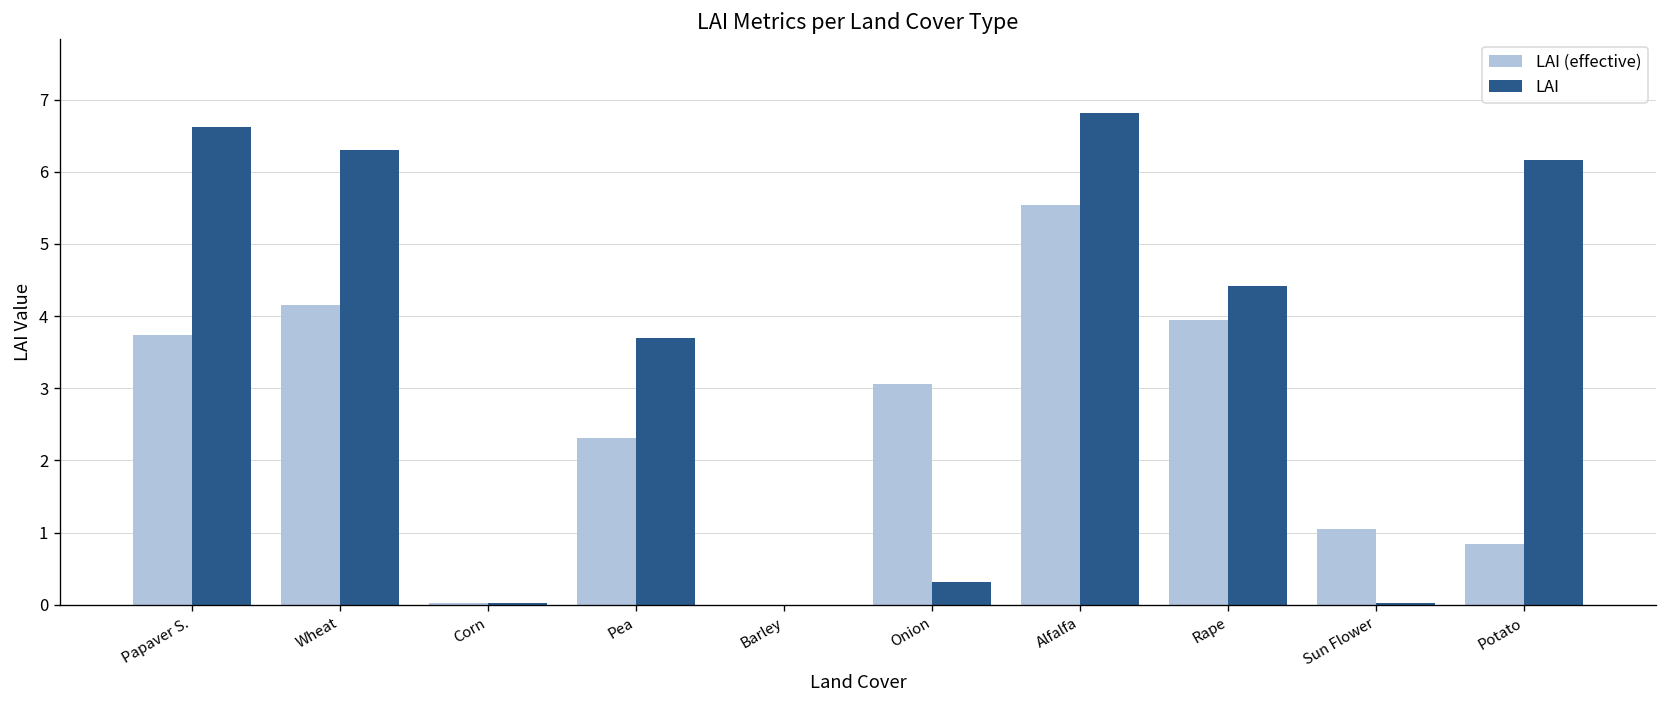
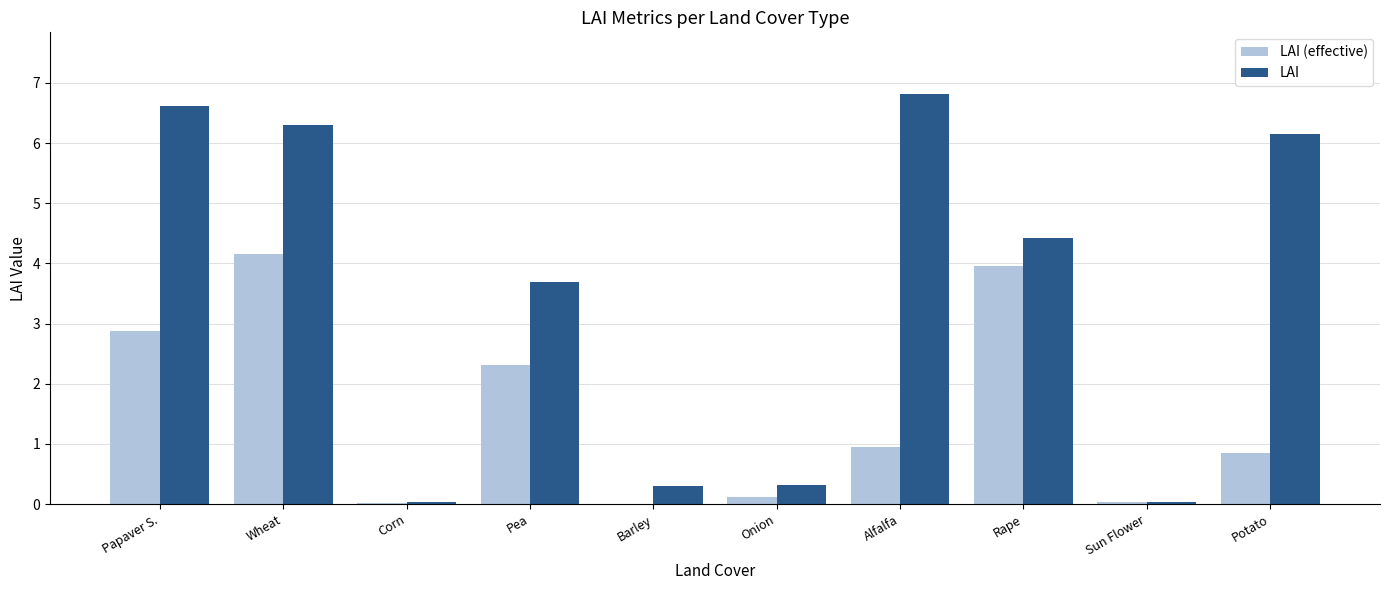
  {
    "LAI (effective)": {
-     "Papaver S.": 3.7,
+     "Papaver S.": 2.9,
      "Wheat": 4.2,
      "Pea": 2.3,
      "Barley": 0.0,
-     "Onion": 3.1,
-     "Alfalfa": 5.5,
+     "Onion": 0.1,
+     "Alfalfa": 1.0,
      "Rape": 4.0,
-     "Sun Flower": 1.1,
+     "Sun Flower": 0.0,
      "Potato": 0.8
    },
    "LAI": {
      "Papaver S.": 6.6,
      "Wheat": 6.3,
      "Pea": 3.7,
-     "Barley": 0.0,
+     "Barley": 0.3,
      "Onion": 0.3,
      "Alfalfa": 6.8,
      "Rape": 4.4,
      "Potato": 6.2
    }
  }
